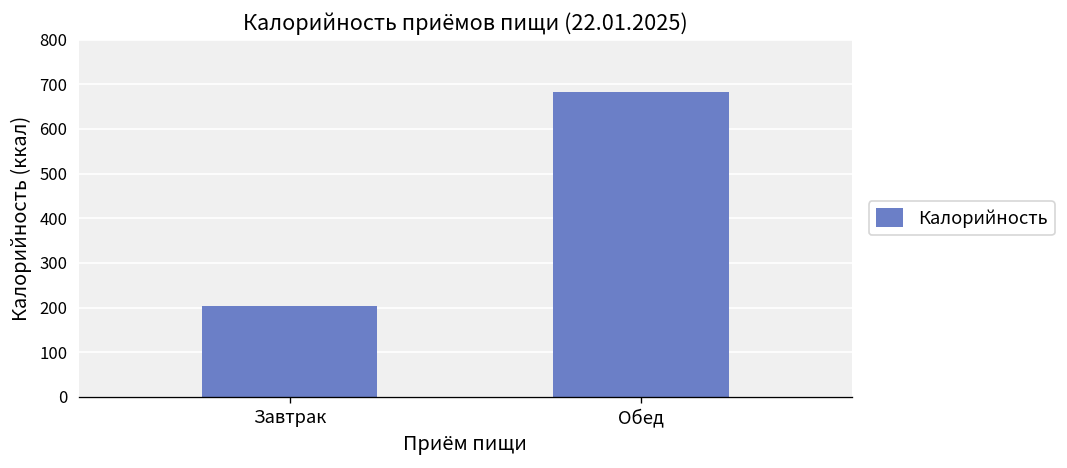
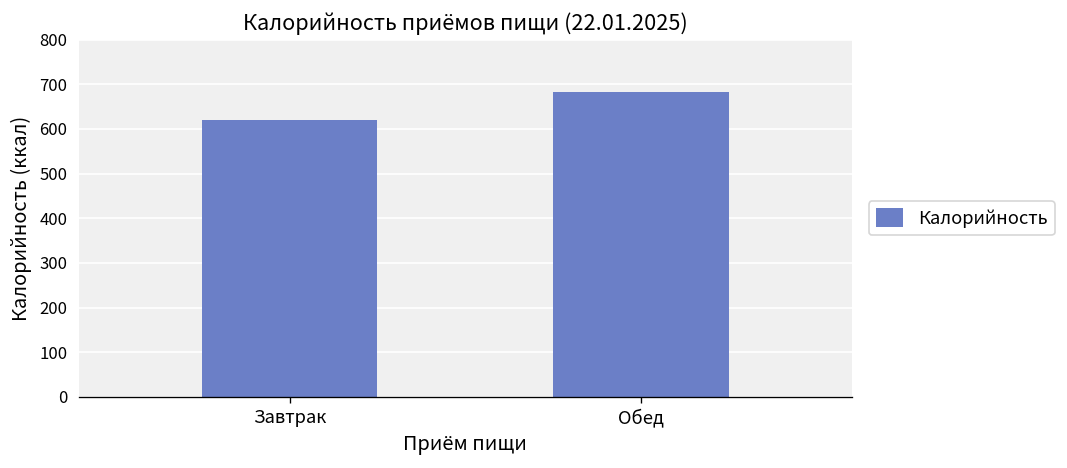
  {
-   "Завтрак": 200,
+   "Завтрак": 620,
    "Обед": 680
  }
